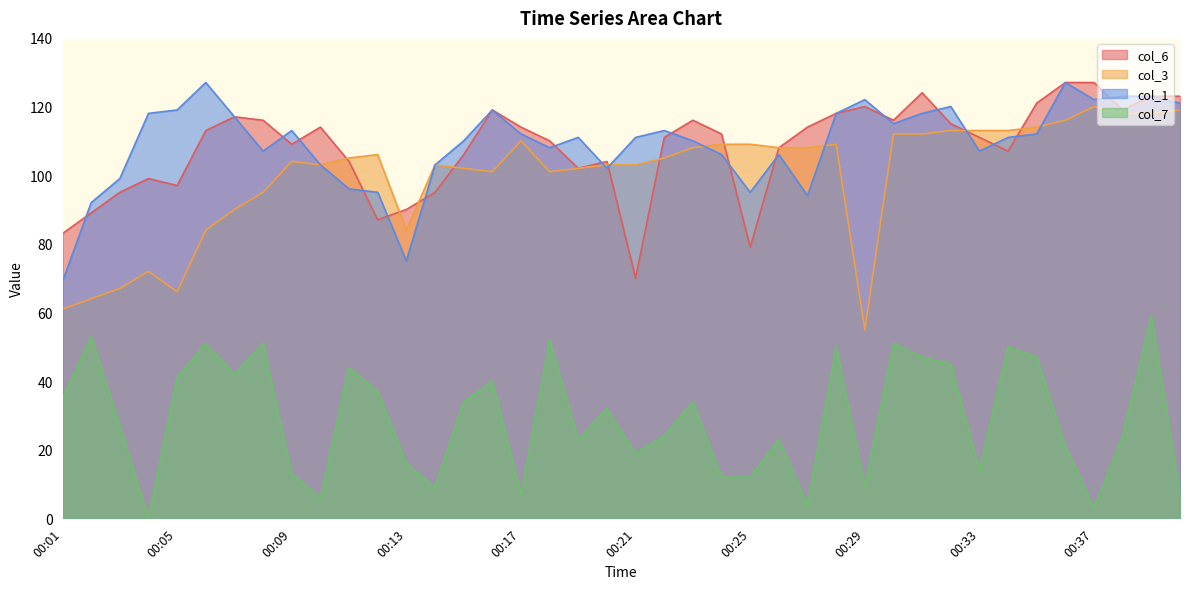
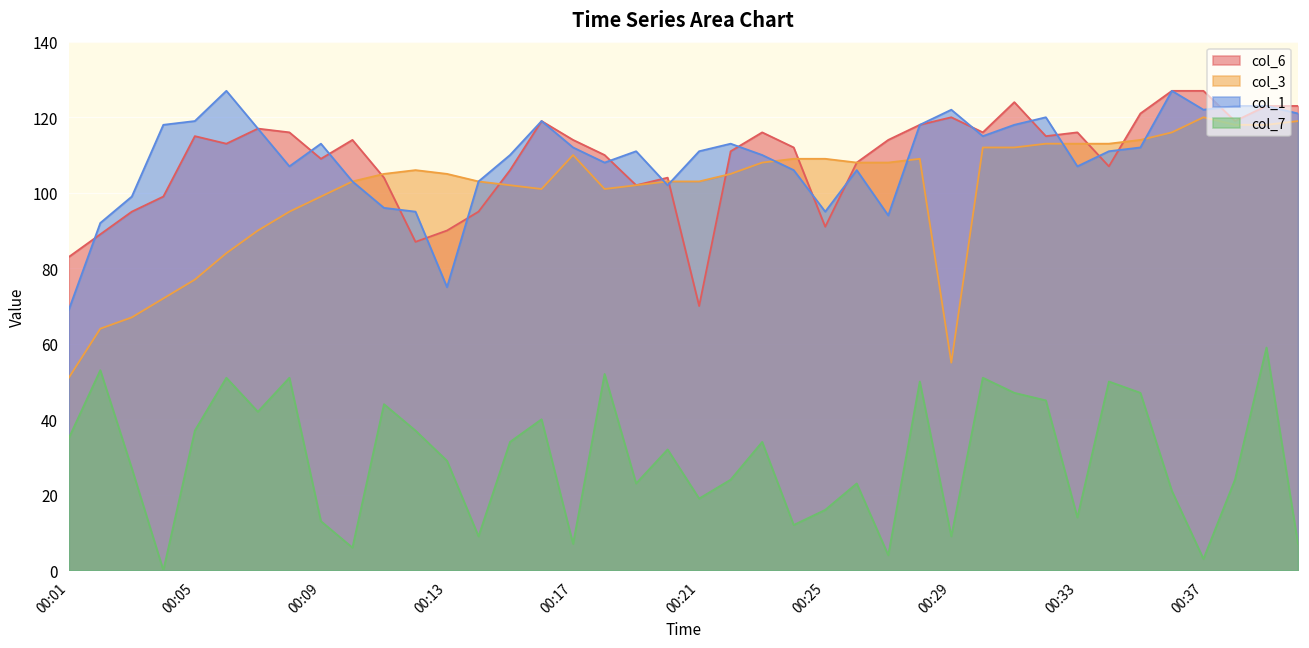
  {
    "col_6": {
      "00:01": 83,
-     "00:05": 97,
+     "00:05": 115,
      "00:09": 109,
      "00:13": 90,
      "00:17": 114,
      "00:21": 70,
-     "00:25": 79,
+     "00:25": 91,
      "00:29": 120,
-     "00:33": 111,
+     "00:33": 116,
      "00:37": 127
    },
    "col_3": {
-     "00:01": 61,
-     "00:05": 66,
-     "00:09": 104,
-     "00:13": 84,
+     "00:01": 51,
+     "00:05": 77,
+     "00:09": 99,
+     "00:13": 105,
      "00:17": 110,
      "00:21": 103,
      "00:25": 109,
      "00:29": 55,
      "00:33": 113,
      "00:37": 120
    },
    "col_1": {
      "00:01": 69,
      "00:05": 119,
      "00:09": 113,
      "00:13": 75,
      "00:17": 112,
      "00:21": 111,
      "00:25": 95,
      "00:29": 122,
      "00:33": 107,
      "00:37": 122
    },
    "col_7": {
      "00:01": 35,
-     "00:05": 41,
+     "00:05": 37,
      "00:09": 13,
-     "00:13": 16,
+     "00:13": 29,
      "00:17": 7,
      "00:21": 19,
-     "00:25": 12,
+     "00:25": 16,
      "00:29": 9,
      "00:33": 14,
      "00:37": 3
    }
  }
